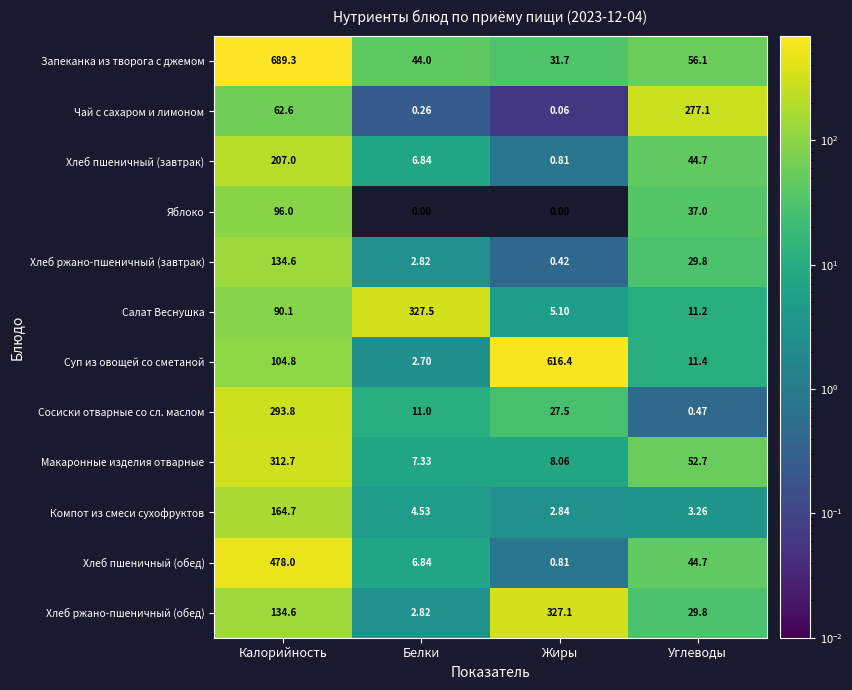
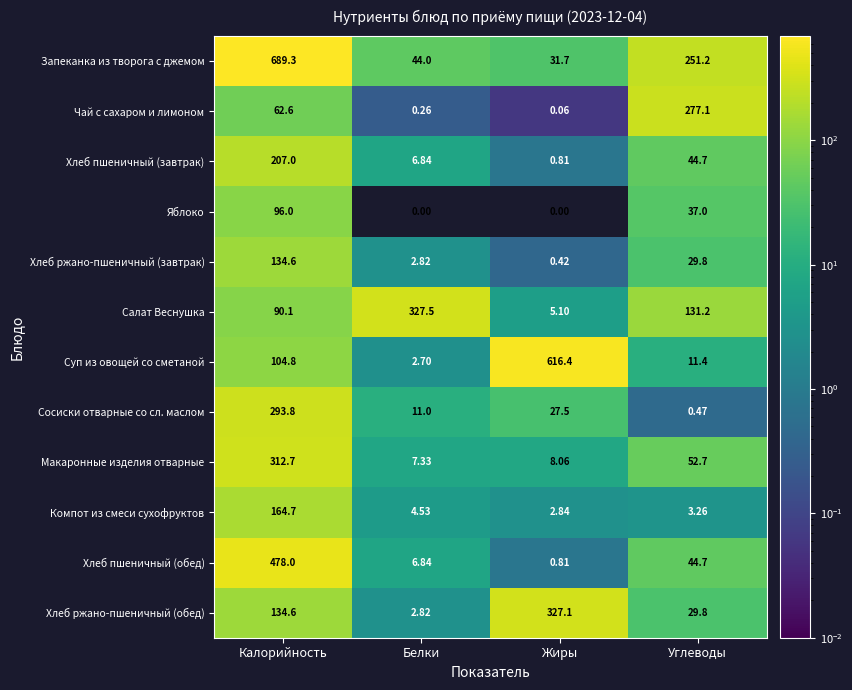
  {
    "Запеканка из творога с джемом": {
      "Калорийность": 689.3,
      "Белки": 44.0,
      "Жиры": 31.7,
-     "Углеводы": 56.1
+     "Углеводы": 251.2
    },
    "Чай с сахаром и лимоном": {
      "Калорийность": 62.6,
      "Белки": 0.26,
      "Жиры": 0.06,
      "Углеводы": 277.1
    },
    "Хлеб пшеничный (завтрак)": {
      "Калорийность": 207.0,
      "Белки": 6.84,
      "Жиры": 0.81,
      "Углеводы": 44.7
    },
    "Яблоко": {
      "Калорийность": 96.0,
      "Углеводы": 37.0
    },
    "Хлеб ржано-пшеничный (завтрак)": {
      "Калорийность": 134.6,
      "Белки": 2.82,
      "Жиры": 0.42,
      "Углеводы": 29.8
    },
    "Салат Веснушка": {
      "Калорийность": 90.1,
      "Белки": 327.5,
      "Жиры": 5.10,
-     "Углеводы": 11.2
+     "Углеводы": 131.2
    },
    "Суп из овощей со сметаной": {
      "Калорийность": 104.8,
      "Белки": 2.70,
      "Жиры": 616.4,
      "Углеводы": 11.4
    },
    "Сосиски отварные со сл. маслом": {
      "Калорийность": 293.8,
      "Белки": 11.0,
      "Жиры": 27.5,
      "Углеводы": 0.47
    },
    "Макаронные изделия отварные": {
      "Калорийность": 312.7,
      "Белки": 7.33,
      "Жиры": 8.06,
      "Углеводы": 52.7
    },
    "Компот из смеси сухофруктов": {
      "Калорийность": 164.7,
      "Белки": 4.53,
      "Жиры": 2.84,
      "Углеводы": 3.26
    },
    "Хлеб пшеничный (обед)": {
      "Калорийность": 478.0,
      "Белки": 6.84,
      "Жиры": 0.81,
      "Углеводы": 44.7
    },
    "Хлеб ржано-пшеничный (обед)": {
      "Калорийность": 134.6,
      "Белки": 2.82,
      "Жиры": 327.1,
      "Углеводы": 29.8
    }
  }
